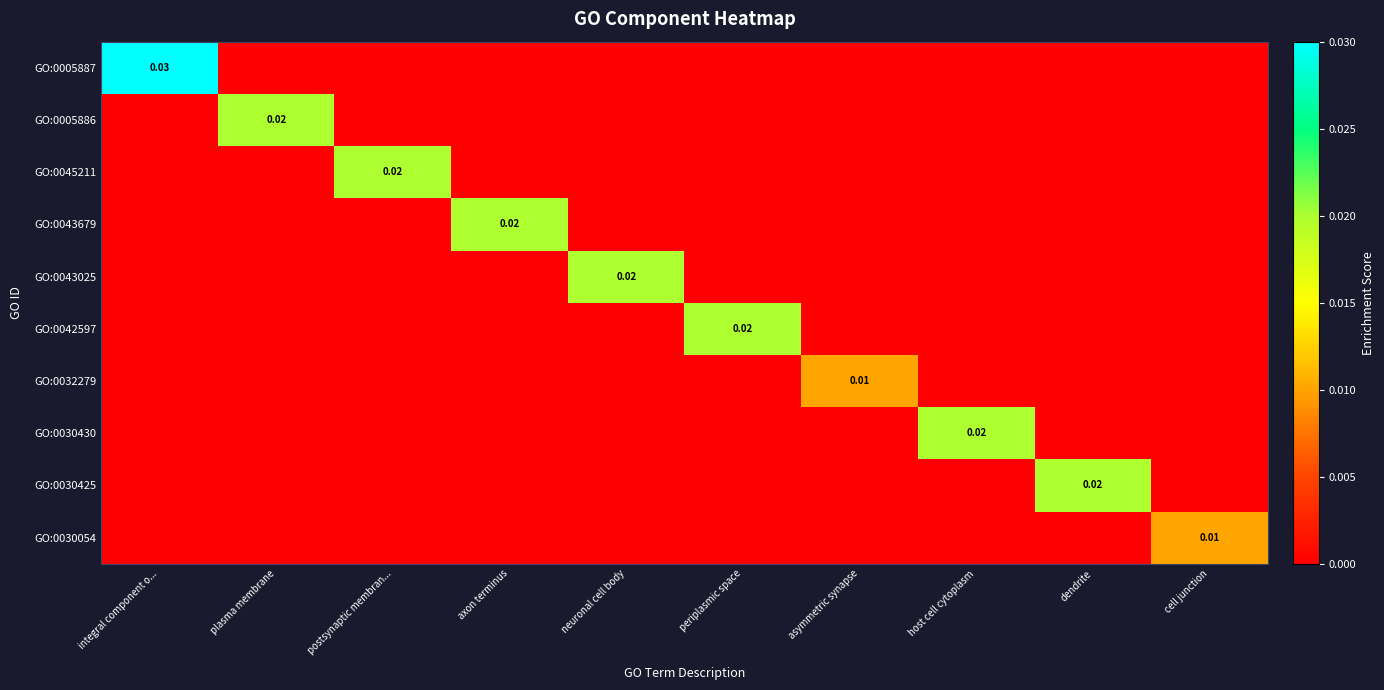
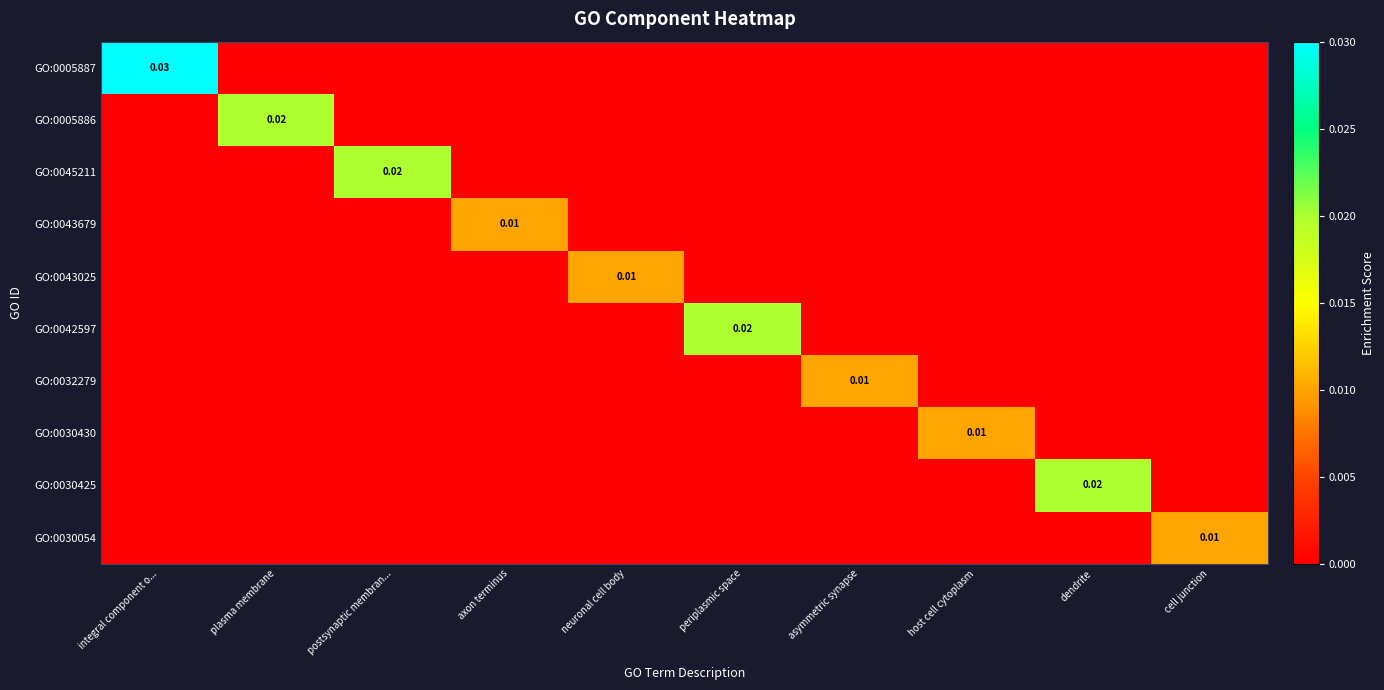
  {
    "GO:0005887": {
      "integral component o...": 0.03
    },
    "GO:0005886": {
      "plasma membrane": 0.02
    },
    "GO:0045211": {
      "postsynaptic membran...": 0.02
    },
    "GO:0043679": {
-     "axon terminus": 0.02
+     "axon terminus": 0.01
    },
    "GO:0043025": {
-     "neuronal cell body": 0.02
+     "neuronal cell body": 0.01
    },
    "GO:0042597": {
      "periplasmic space": 0.02
    },
    "GO:0032279": {
      "asymmetric synapse": 0.01
    },
    "GO:0030430": {
-     "host cell cytoplasm": 0.02
+     "host cell cytoplasm": 0.01
    },
    "GO:0030425": {
      "dendrite": 0.02
    },
    "GO:0030054": {
      "cell junction": 0.01
    }
  }
